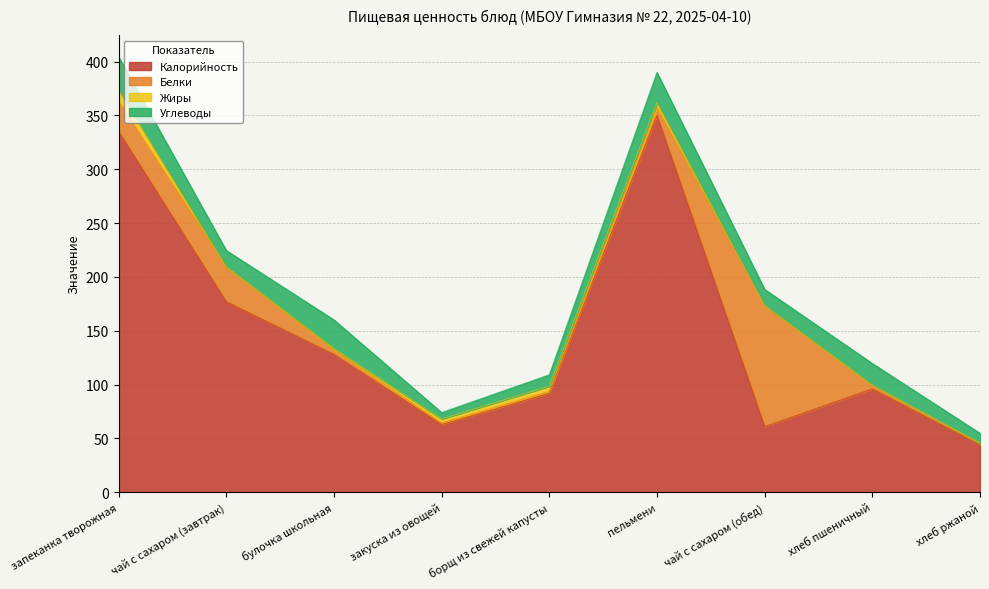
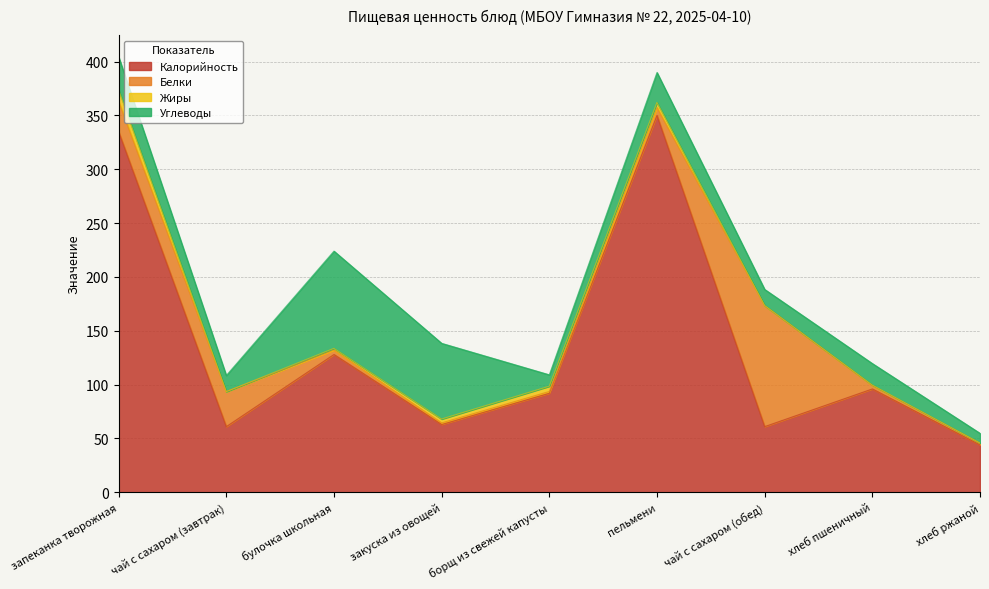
  {
    "Калорийность": {
      "запеканка творожная": 335,
-     "чай с сахаром (завтрак)": 177,
+     "чай с сахаром (завтрак)": 61,
      "булочка школьная": 128,
      "пельмени": 350,
      "чай с сахаром (обед)": 61,
      "хлеб пшеничный": 96
    },
    "Белки": {
      "запеканка творожная": 28,
      "пельмени": 7
    },
    "Жиры": {
      "запеканка творожная": 11,
      "закуска из овощей": 4,
      "борщ из свежей капусты": 5,
      "пельмени": 5
    },
    "Углеводы": {
      "запеканка творожная": 31,
      "чай с сахаром (завтрак)": 15,
-     "булочка школьная": 26,
-     "закуска из овощей": 6,
+     "булочка школьная": 90,
+     "закуска из овощей": 70,
      "борщ из свежей капусты": 11,
      "пельмени": 28,
      "чай с сахаром (обед)": 15,
      "хлеб пшеничный": 20,
      "хлеб ржаной": 9
    }
  }
